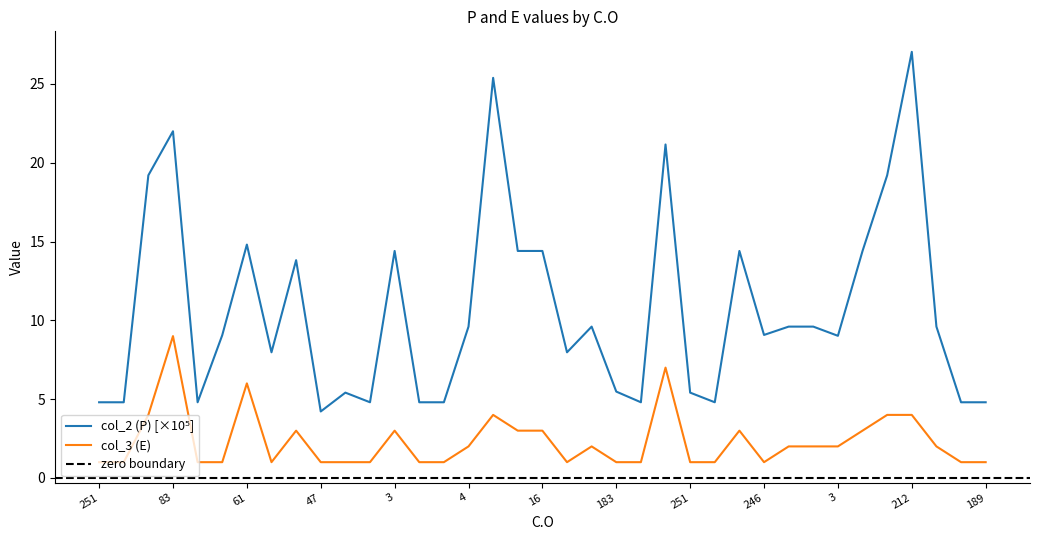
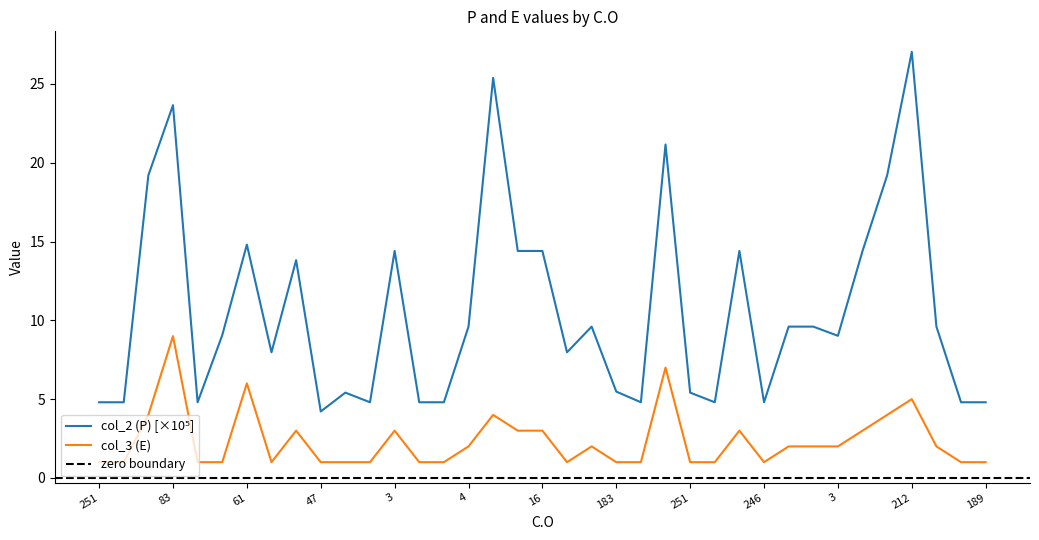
  {
    "col_2 (P) [×10⁵]": {
-     "83": 22.0,
+     "83": 23.7,
      "61": 14.8,
      "47": 4.2,
      "183": 5.5,
-     "246": 9.1,
+     "246": 4.8,
      "212": 27.0,
      "189": 4.8
    },
    "col_3 (E)": {
      "83": 9,
      "61": 6,
      "47": 1,
      "183": 1,
      "246": 1,
-     "212": 4,
+     "212": 5,
      "189": 1
    }
  }
